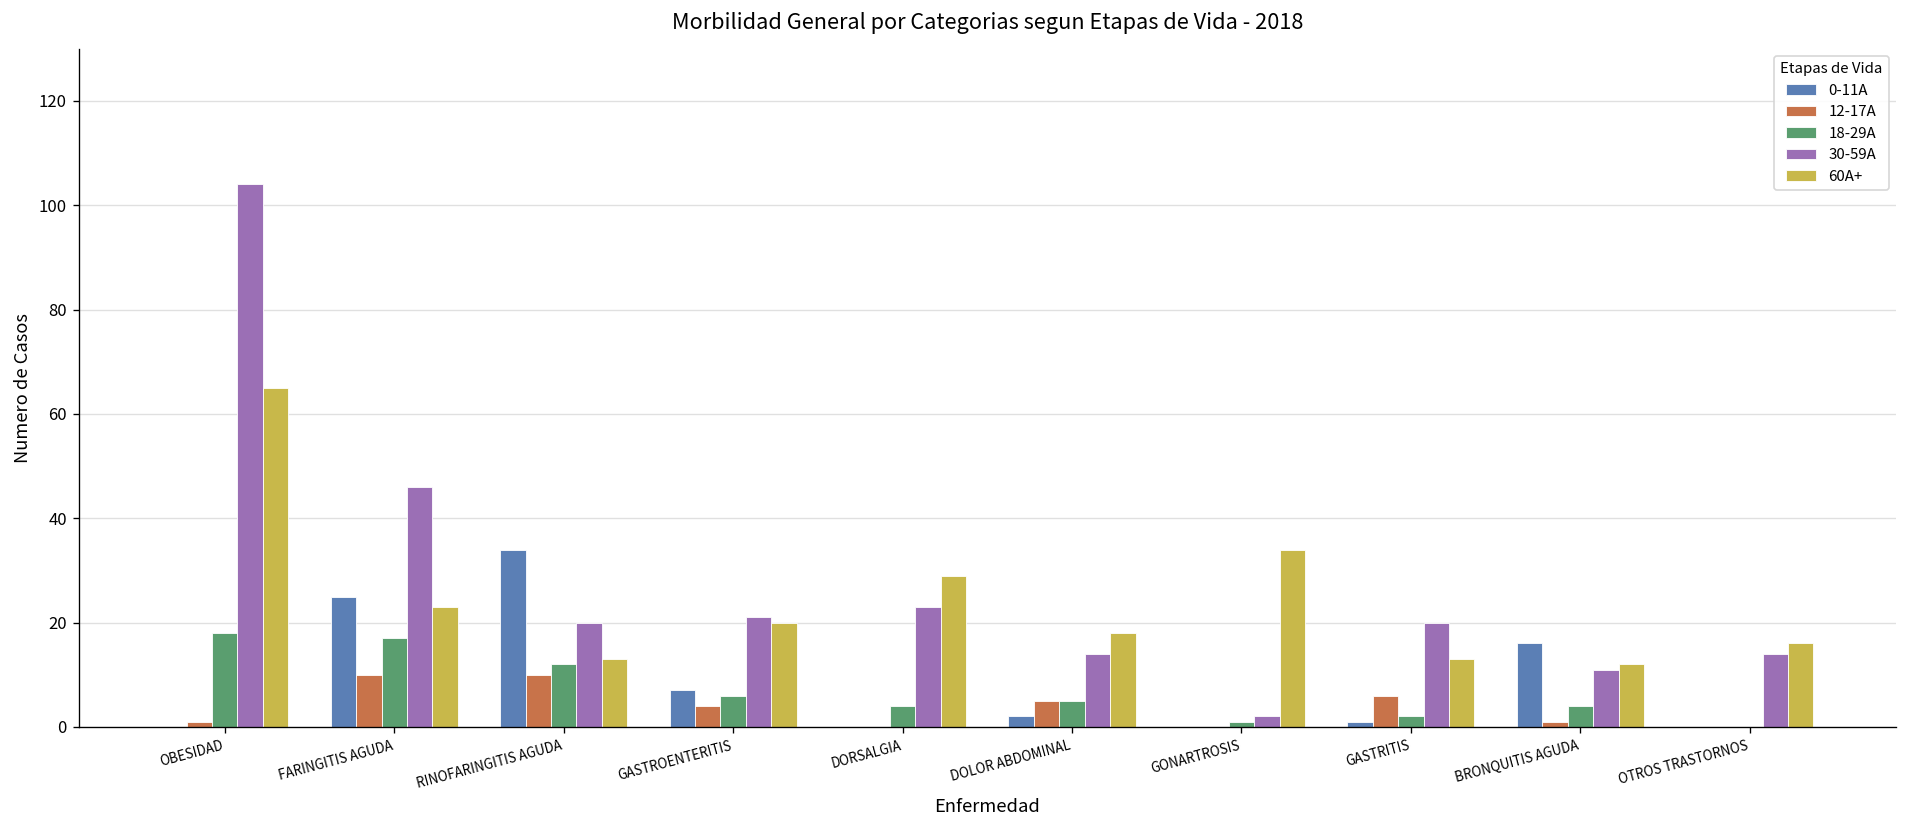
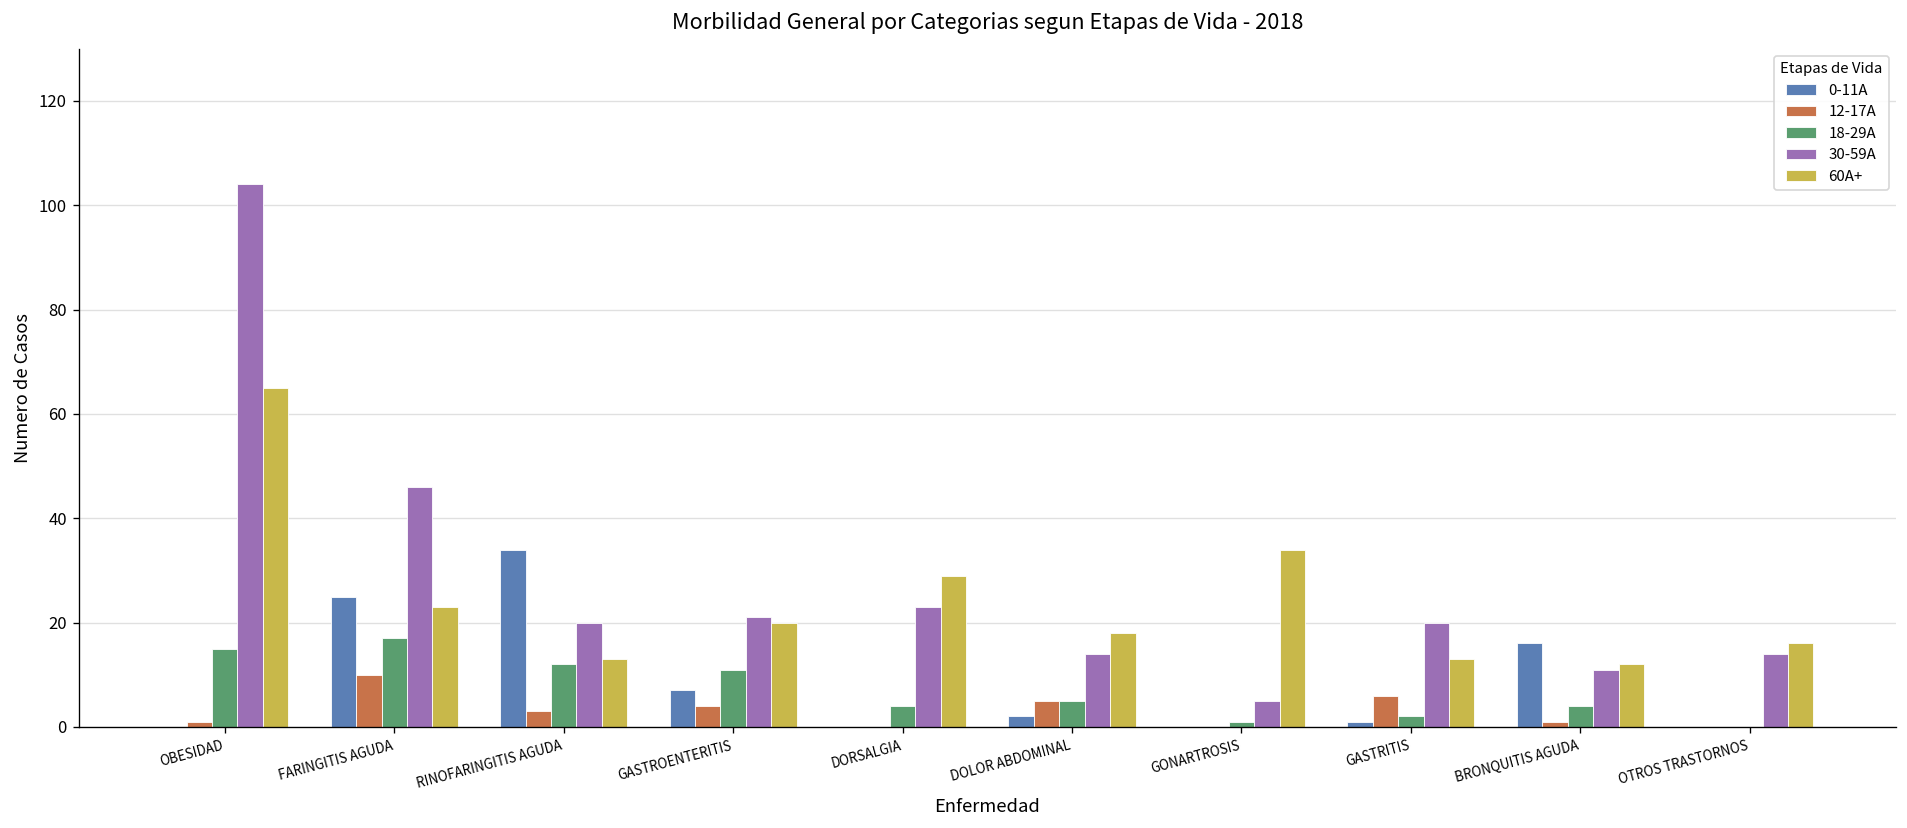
  {
    "0-11A": {
      "OBESIDAD": 0,
      "FARINGITIS AGUDA": 25,
      "RINOFARINGITIS AGUDA": 34,
      "GASTROENTERITIS": 7,
      "DORSALGIA": 0,
      "DOLOR ABDOMINAL": 2,
      "GONARTROSIS": 0,
      "GASTRITIS": 1,
      "BRONQUITIS AGUDA": 16,
      "OTROS TRASTORNOS": 0
    },
    "12-17A": {
      "OBESIDAD": 1,
      "FARINGITIS AGUDA": 10,
-     "RINOFARINGITIS AGUDA": 10,
+     "RINOFARINGITIS AGUDA": 3,
      "GASTROENTERITIS": 4,
      "DORSALGIA": 0,
      "DOLOR ABDOMINAL": 5,
      "GONARTROSIS": 0,
      "GASTRITIS": 6,
      "BRONQUITIS AGUDA": 1,
      "OTROS TRASTORNOS": 0
    },
    "18-29A": {
-     "OBESIDAD": 18,
+     "OBESIDAD": 15,
      "FARINGITIS AGUDA": 17,
      "RINOFARINGITIS AGUDA": 12,
-     "GASTROENTERITIS": 6,
+     "GASTROENTERITIS": 11,
      "DORSALGIA": 4,
      "DOLOR ABDOMINAL": 5,
      "GONARTROSIS": 1,
      "GASTRITIS": 2,
      "BRONQUITIS AGUDA": 4,
      "OTROS TRASTORNOS": 0
    },
    "30-59A": {
      "OBESIDAD": 104,
      "FARINGITIS AGUDA": 46,
      "RINOFARINGITIS AGUDA": 20,
      "GASTROENTERITIS": 21,
      "DORSALGIA": 23,
      "DOLOR ABDOMINAL": 14,
-     "GONARTROSIS": 2,
+     "GONARTROSIS": 5,
      "GASTRITIS": 20,
      "BRONQUITIS AGUDA": 11,
      "OTROS TRASTORNOS": 14
    },
    "60A+": {
      "OBESIDAD": 65,
      "FARINGITIS AGUDA": 23,
      "RINOFARINGITIS AGUDA": 13,
      "GASTROENTERITIS": 20,
      "DORSALGIA": 29,
      "DOLOR ABDOMINAL": 18,
      "GONARTROSIS": 34,
      "GASTRITIS": 13,
      "BRONQUITIS AGUDA": 12,
      "OTROS TRASTORNOS": 16
    }
  }
